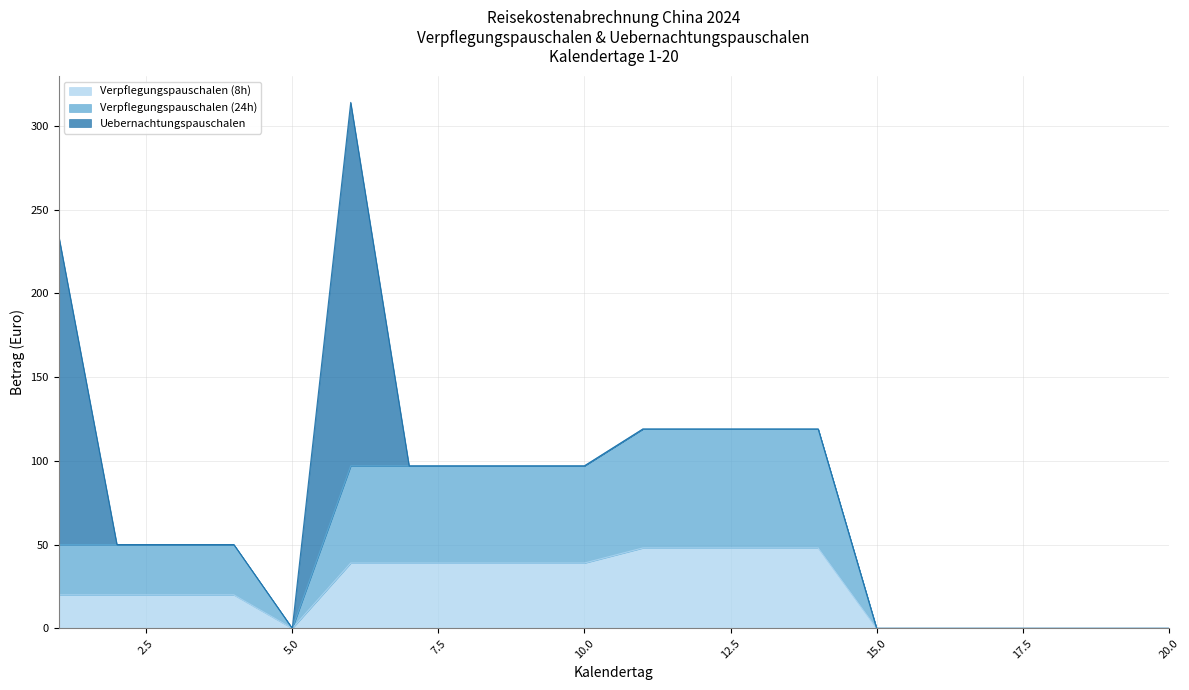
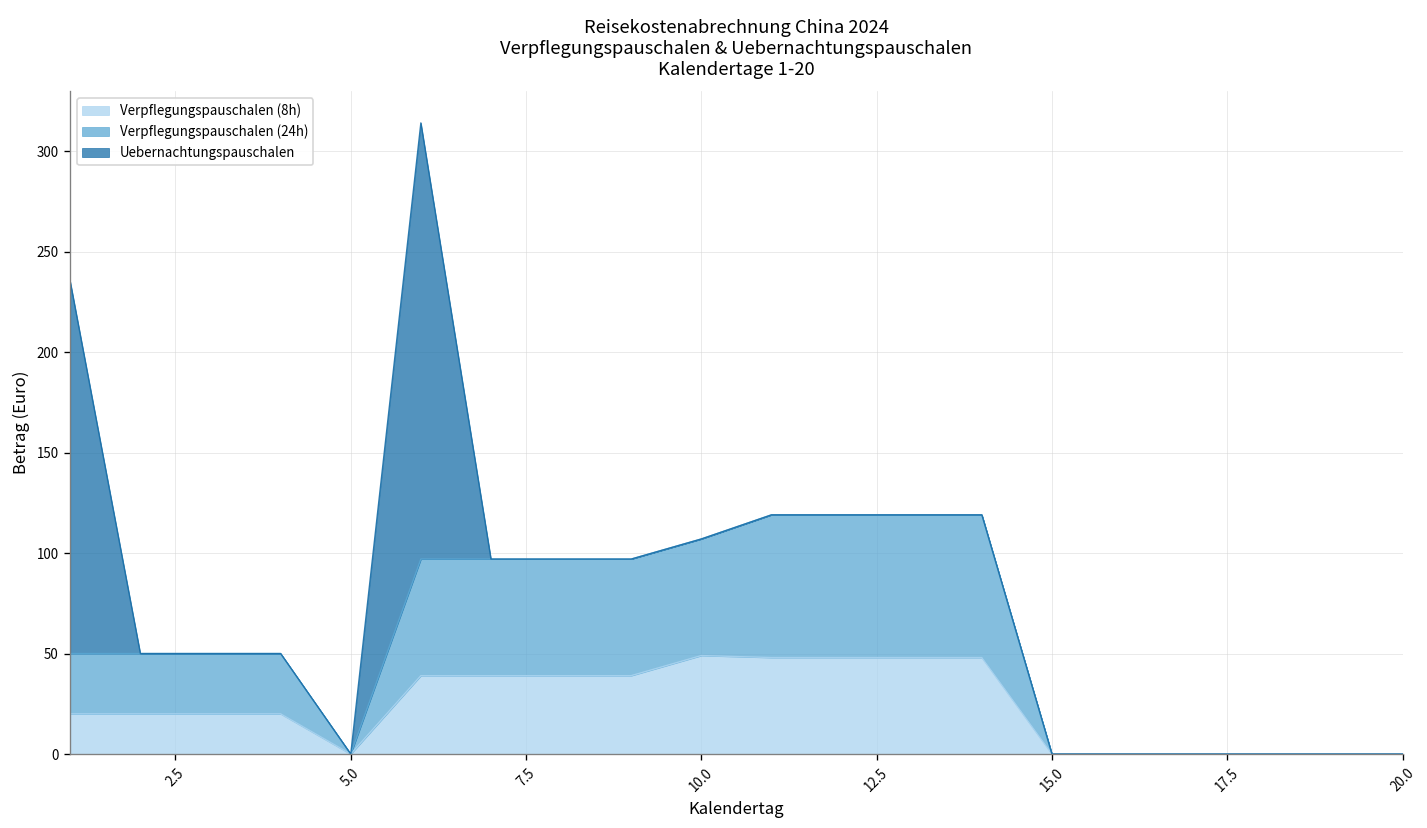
  {
    "Verpflegungspauschalen (8h)": {
-     "10.0": 39
+     "10.0": 49
    }
  }
